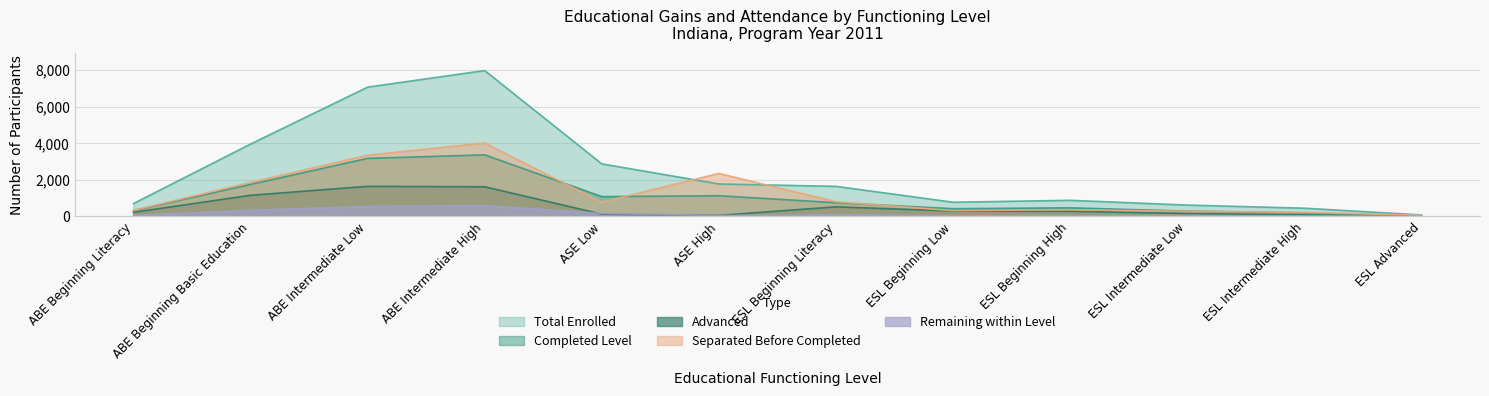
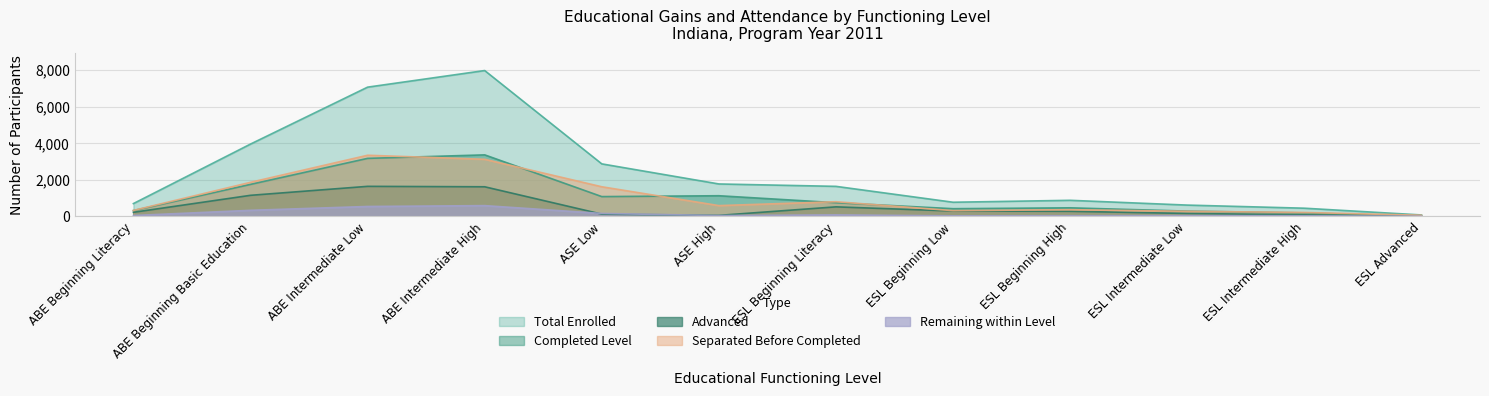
  {
    "Separated Before Completed": {
      "ABE Intermediate Low": "3,300",
-     "ABE Intermediate High": "4,000",
-     "ASE Low": "800",
-     "ASE High": "2,400"
+     "ABE Intermediate High": "3,100",
+     "ASE Low": "1,600",
+     "ASE High": "600"
    }
  }
